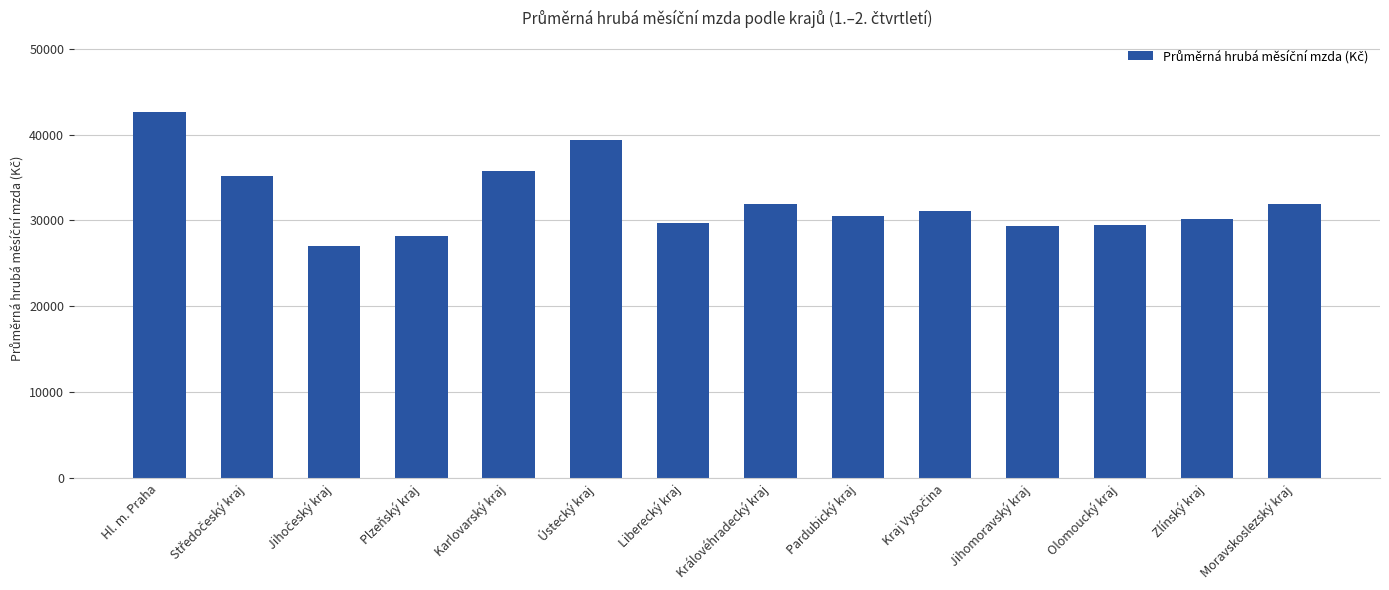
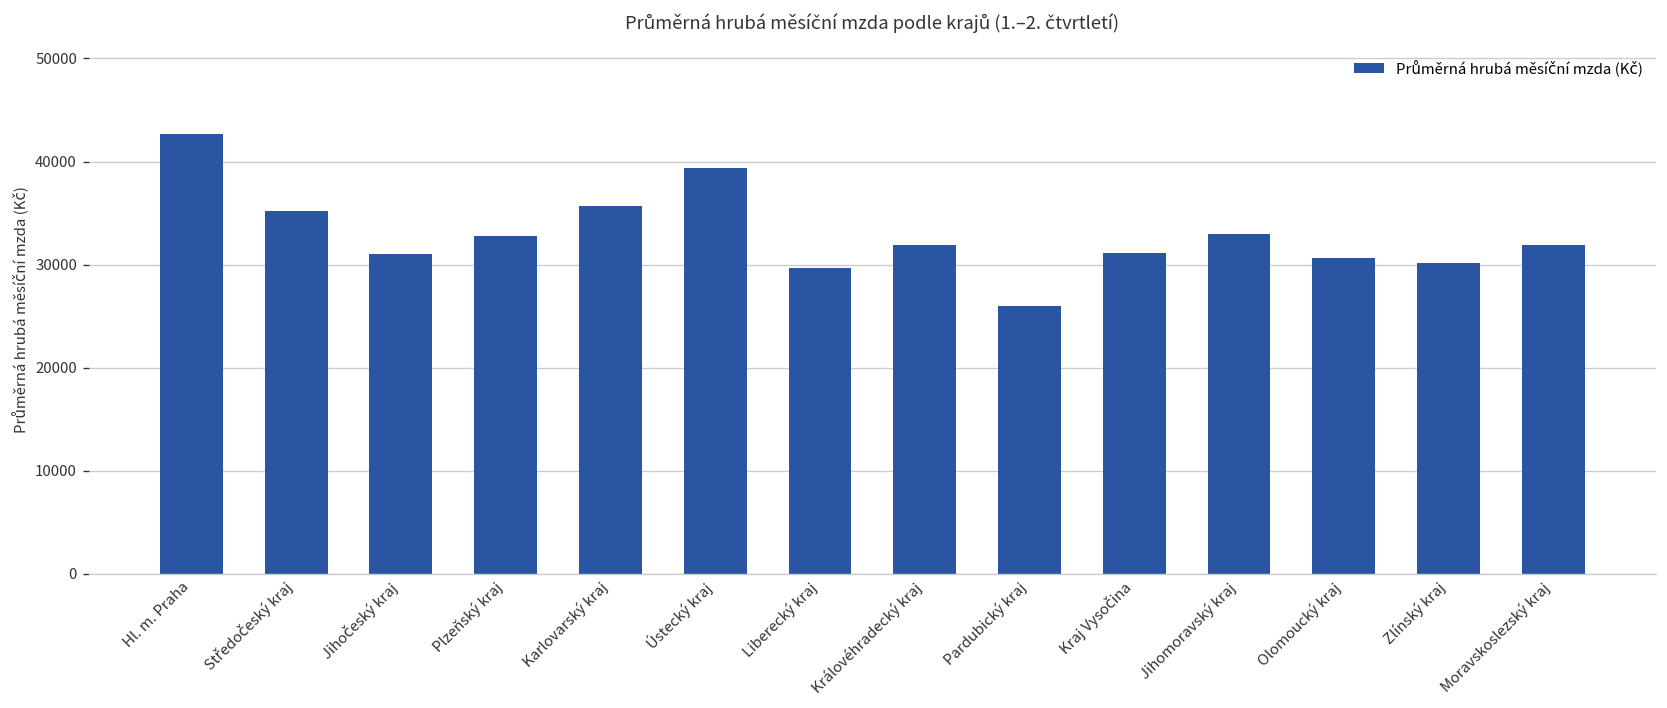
  {
    "Hl. m. Praha": 43000,
    "Středočeský kraj": 35000,
-   "Jihočeský kraj": 27000,
-   "Plzeňský kraj": 28000,
+   "Jihočeský kraj": 31000,
+   "Plzeňský kraj": 33000,
    "Karlovarský kraj": 36000,
    "Ústecký kraj": 39000,
    "Liberecký kraj": 30000,
    "Královéhradecký kraj": 32000,
-   "Pardubický kraj": 30000,
+   "Pardubický kraj": 26000,
    "Kraj Vysočina": 31000,
-   "Jihomoravský kraj": 29000,
-   "Olomoucký kraj": 29000,
+   "Jihomoravský kraj": 33000,
+   "Olomoucký kraj": 31000,
    "Zlínský kraj": 30000,
    "Moravskoslezský kraj": 32000
  }
